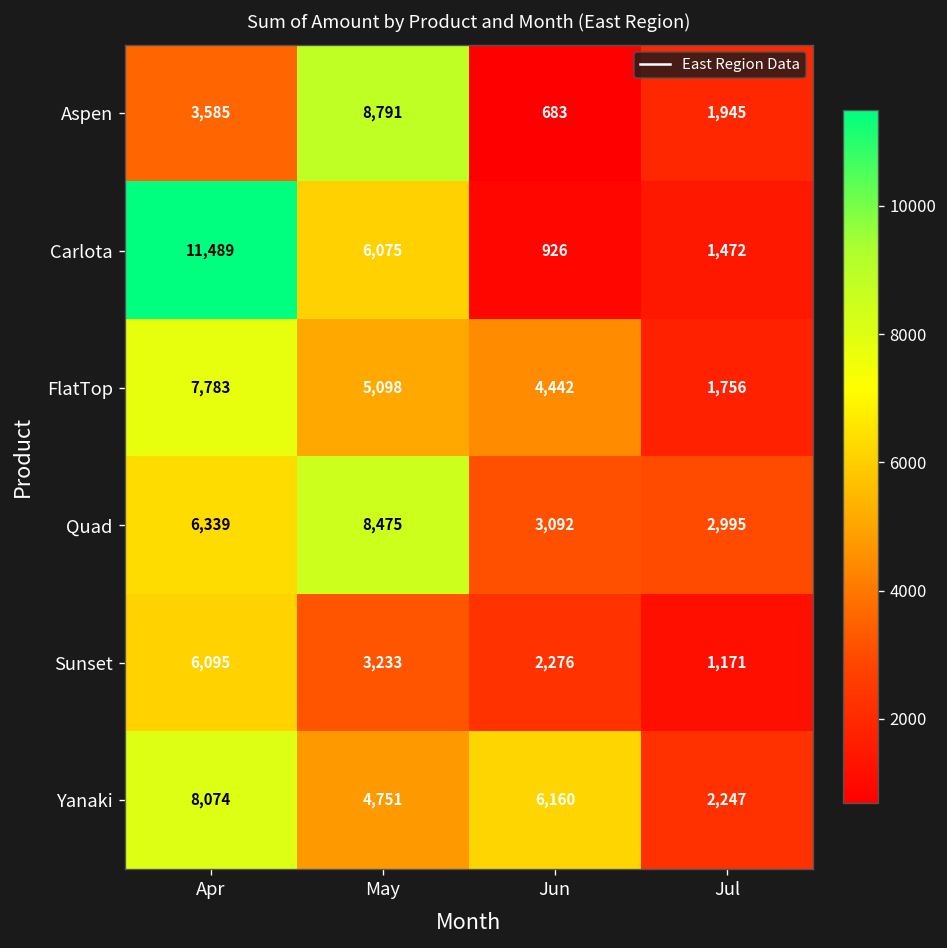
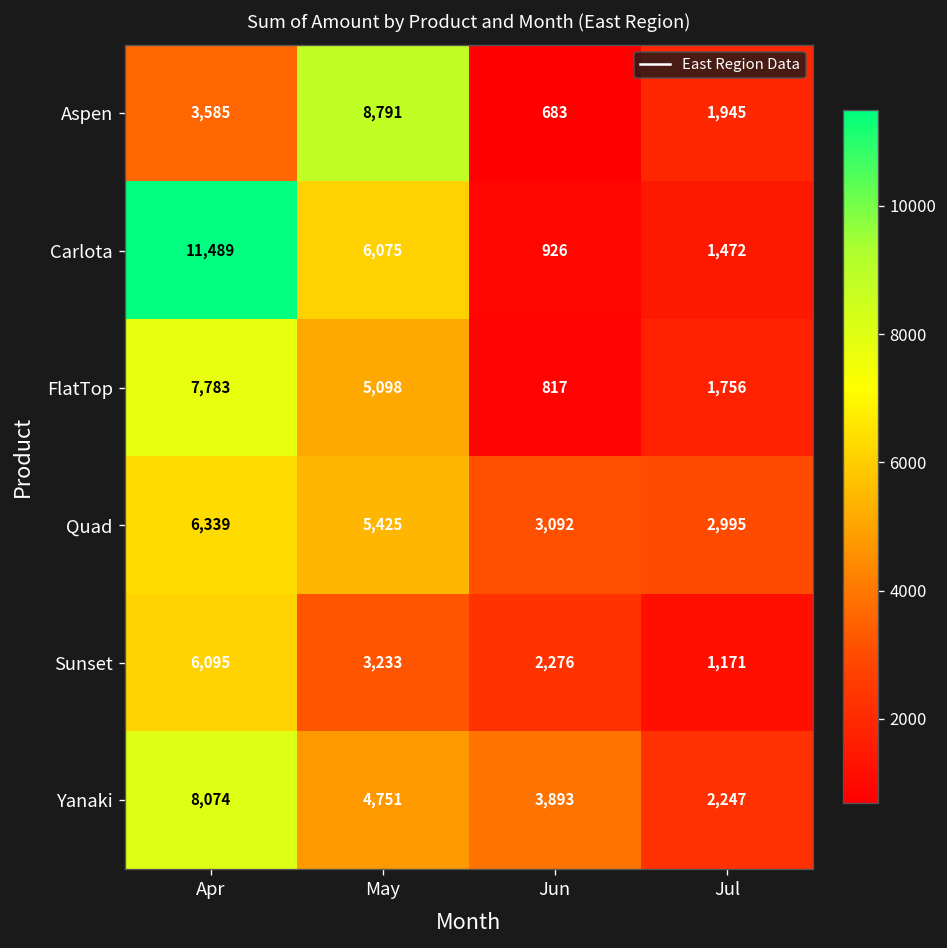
  {
    "Aspen": {
      "Apr": "3,585",
      "May": "8,791",
      "Jun": "683",
      "Jul": "1,945"
    },
    "Carlota": {
      "Apr": "11,489",
      "May": "6,075",
      "Jun": "926",
      "Jul": "1,472"
    },
    "FlatTop": {
      "Apr": "7,783",
      "May": "5,098",
-     "Jun": "4,442",
+     "Jun": "817",
      "Jul": "1,756"
    },
    "Quad": {
      "Apr": "6,339",
-     "May": "8,475",
+     "May": "5,425",
      "Jun": "3,092",
      "Jul": "2,995"
    },
    "Sunset": {
      "Apr": "6,095",
      "May": "3,233",
      "Jun": "2,276",
      "Jul": "1,171"
    },
    "Yanaki": {
      "Apr": "8,074",
      "May": "4,751",
-     "Jun": "6,160",
+     "Jun": "3,893",
      "Jul": "2,247"
    }
  }
